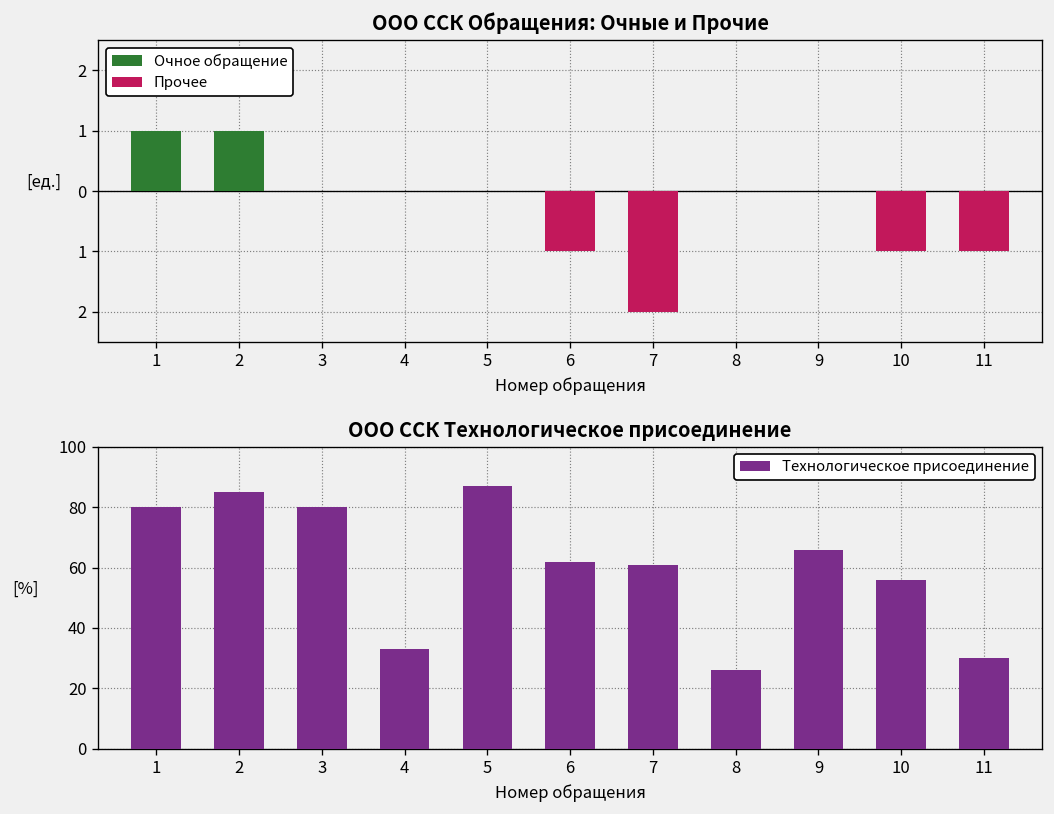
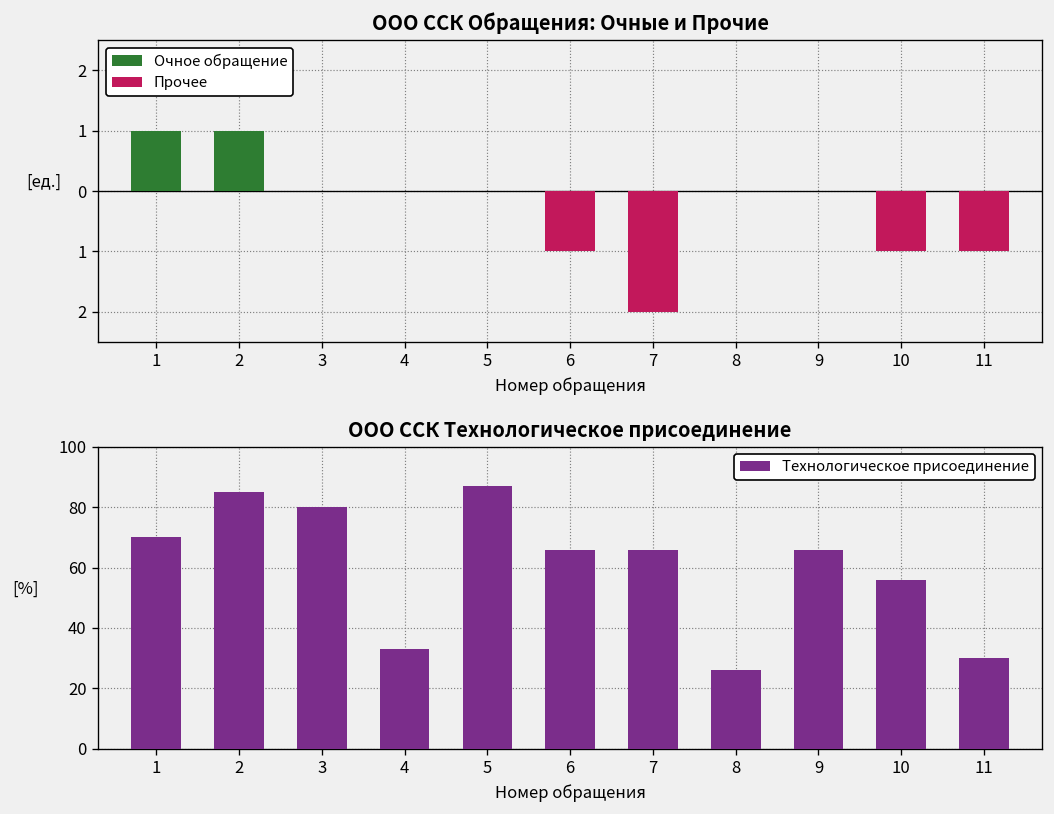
  {
    "ООО ССК Технологическое присоединение": {
-     "1": 80,
+     "1": 70,
      "2": 85,
      "3": 80,
      "4": 33,
      "5": 87,
-     "6": 62,
-     "7": 61,
+     "6": 66,
+     "7": 66,
      "8": 26,
      "9": 66,
      "10": 56,
      "11": 30
    }
  }
